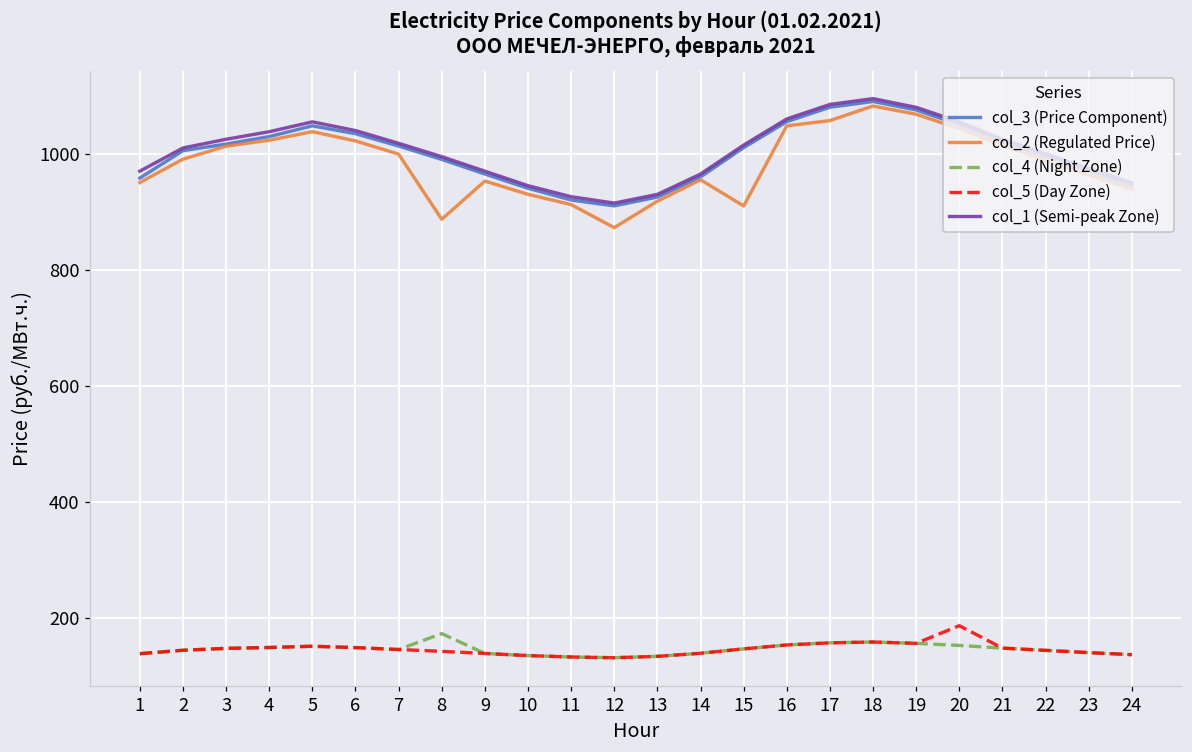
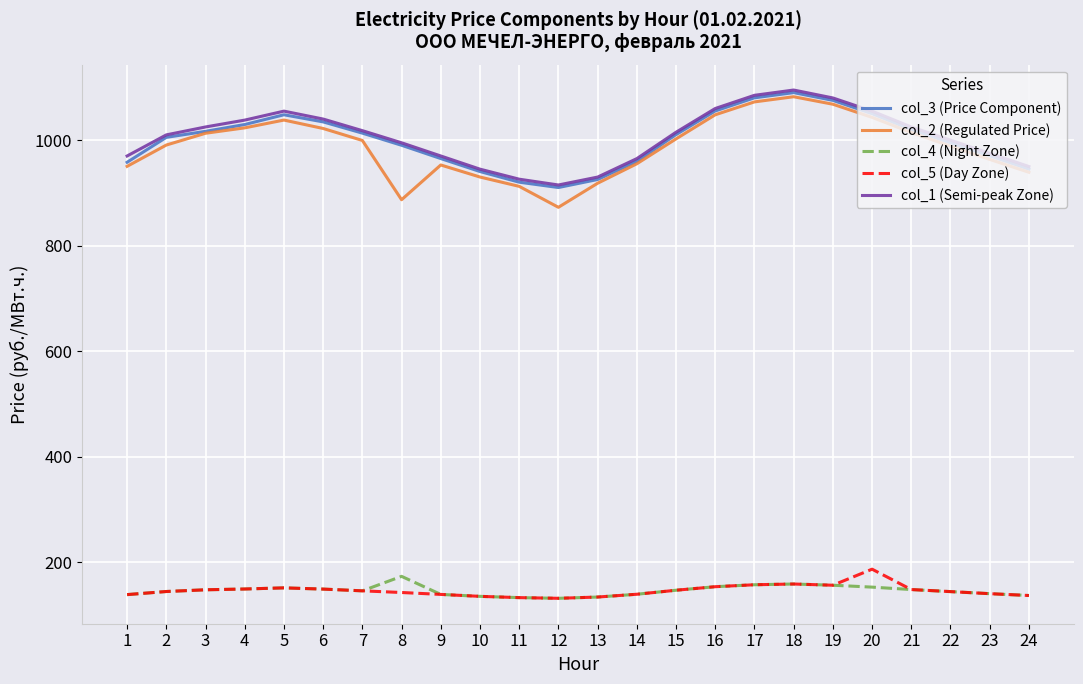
  {
    "col_3 (Price Component)": {
      "1": 960,
      "4": 1030,
      "5": 1050,
      "6": 1030,
      "9": 970,
      "11": 920,
      "14": 960,
      "18": 1090
    },
    "col_2 (Regulated Price)": {
      "1": 950,
      "2": 990,
      "4": 1020,
      "5": 1040,
      "6": 1020,
      "7": 1000,
      "8": 890,
      "9": 950,
      "10": 930,
      "11": 910,
      "12": 870,
      "13": 920,
      "14": 960,
-     "15": 910,
+     "15": 1000,
      "16": 1050,
-     "17": 1060,
+     "17": 1070,
      "18": 1080,
      "19": 1070
    },
    "col_4 (Night Zone)": {
      "8": 170,
      "20": 150
    },
    "col_5 (Day Zone)": {
      "8": 140,
      "20": 190
    },
    "col_1 (Semi-peak Zone)": {
      "1": 970,
      "3": 1030,
      "4": 1040,
      "5": 1060,
      "6": 1040,
      "9": 970,
      "11": 930,
      "14": 970,
      "18": 1100
    }
  }
